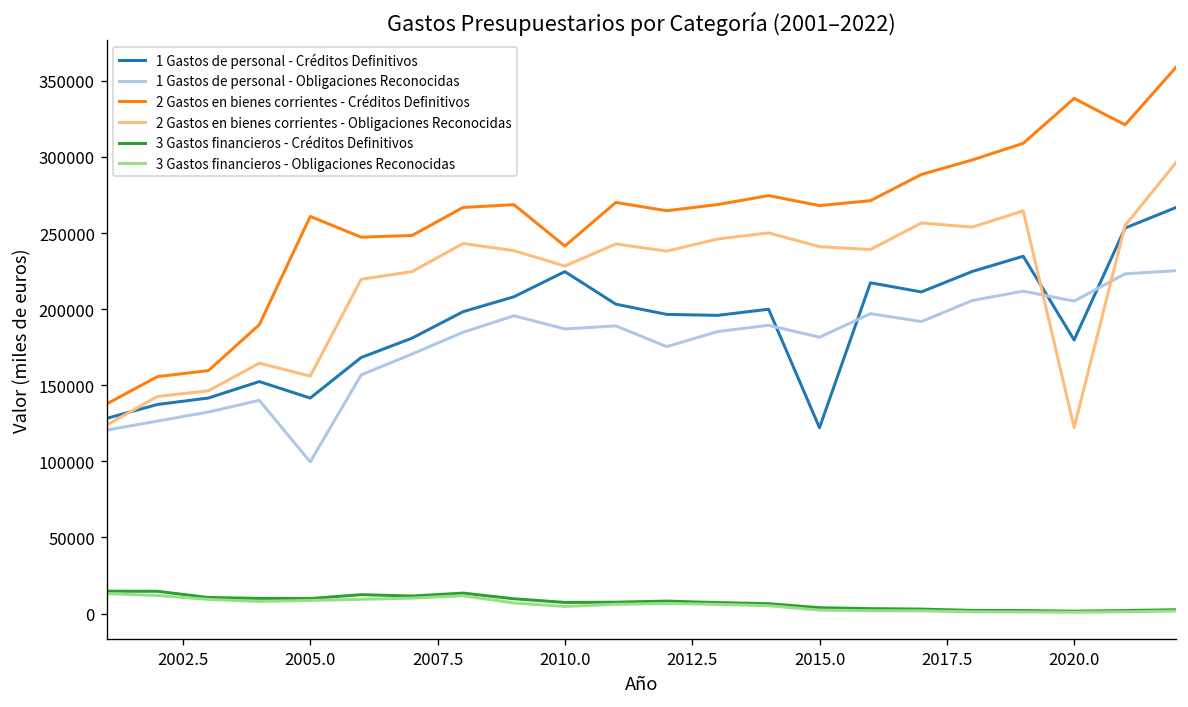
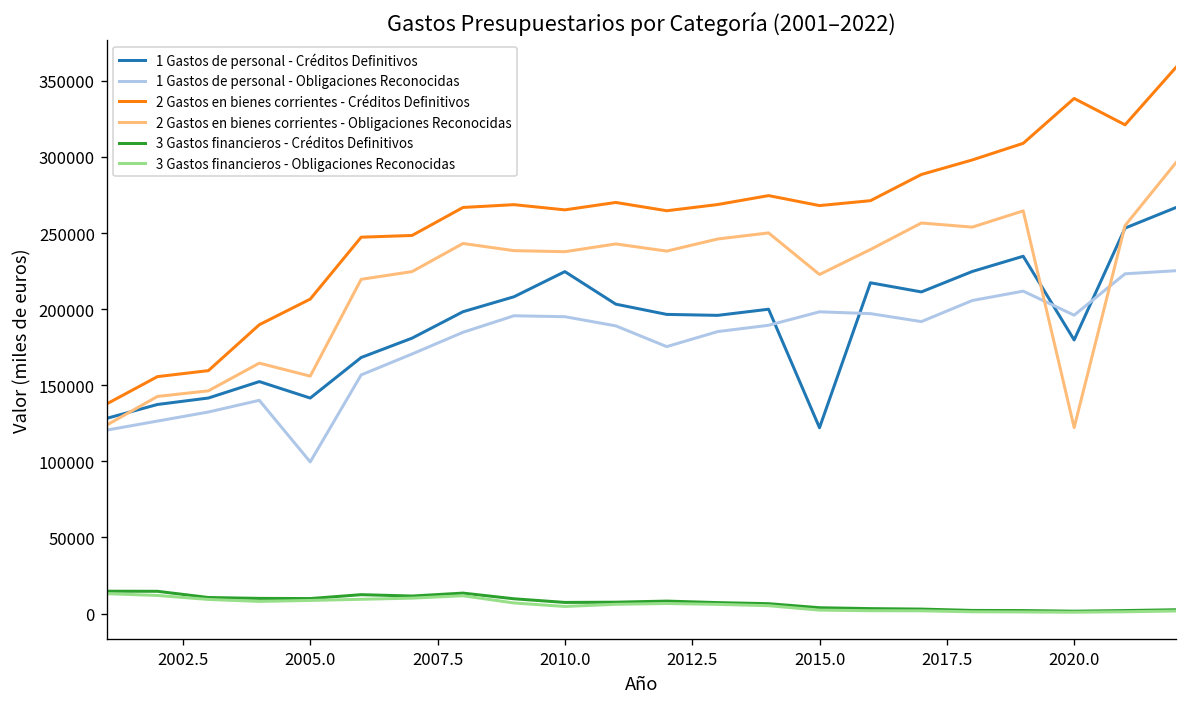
  {
    "1 Gastos de personal - Créditos Definitivos": {
      "2005.0": 142000,
      "2010.0": 225000,
      "2015.0": 122000,
      "2020.0": 180000
    },
    "1 Gastos de personal - Obligaciones Reconocidas": {
      "2005.0": 100000,
-     "2010.0": 187000,
-     "2015.0": 182000,
-     "2020.0": 205000
+     "2010.0": 195000,
+     "2015.0": 198000,
+     "2020.0": 196000
    },
    "2 Gastos en bienes corrientes - Créditos Definitivos": {
-     "2005.0": 261000,
-     "2010.0": 241000,
+     "2005.0": 207000,
+     "2010.0": 265000,
      "2015.0": 268000,
      "2020.0": 338000
    },
    "2 Gastos en bienes corrientes - Obligaciones Reconocidas": {
      "2005.0": 156000,
-     "2010.0": 228000,
-     "2015.0": 241000,
+     "2010.0": 238000,
+     "2015.0": 223000,
      "2020.0": 122000
    },
    "3 Gastos financieros - Créditos Definitivos": {
      "2010.0": 7000
    },
    "3 Gastos financieros - Obligaciones Reconocidas": {
      "2010.0": 5000
    }
  }
